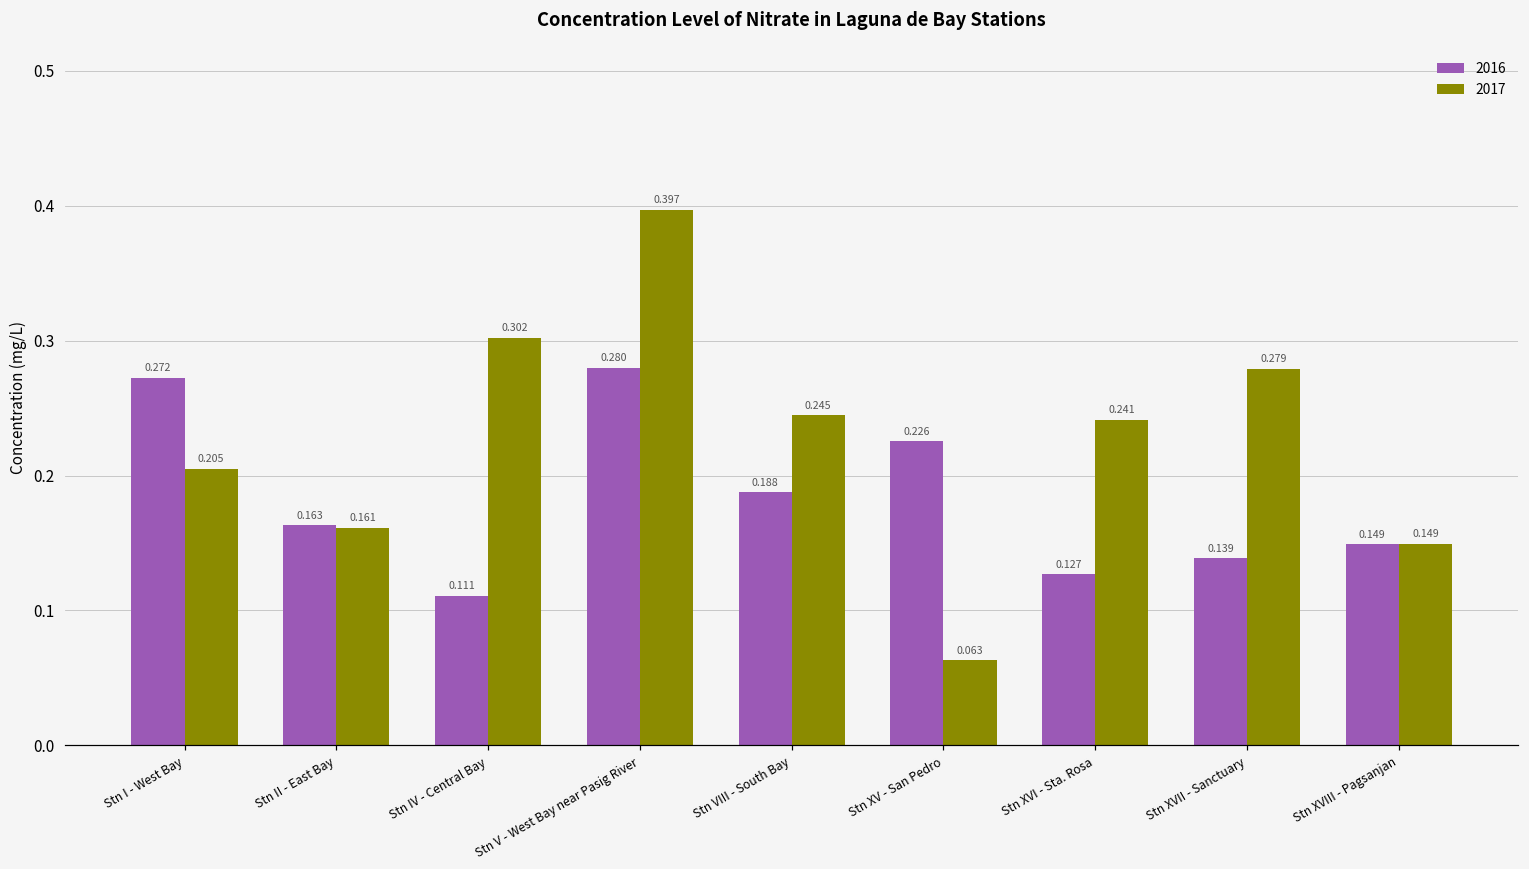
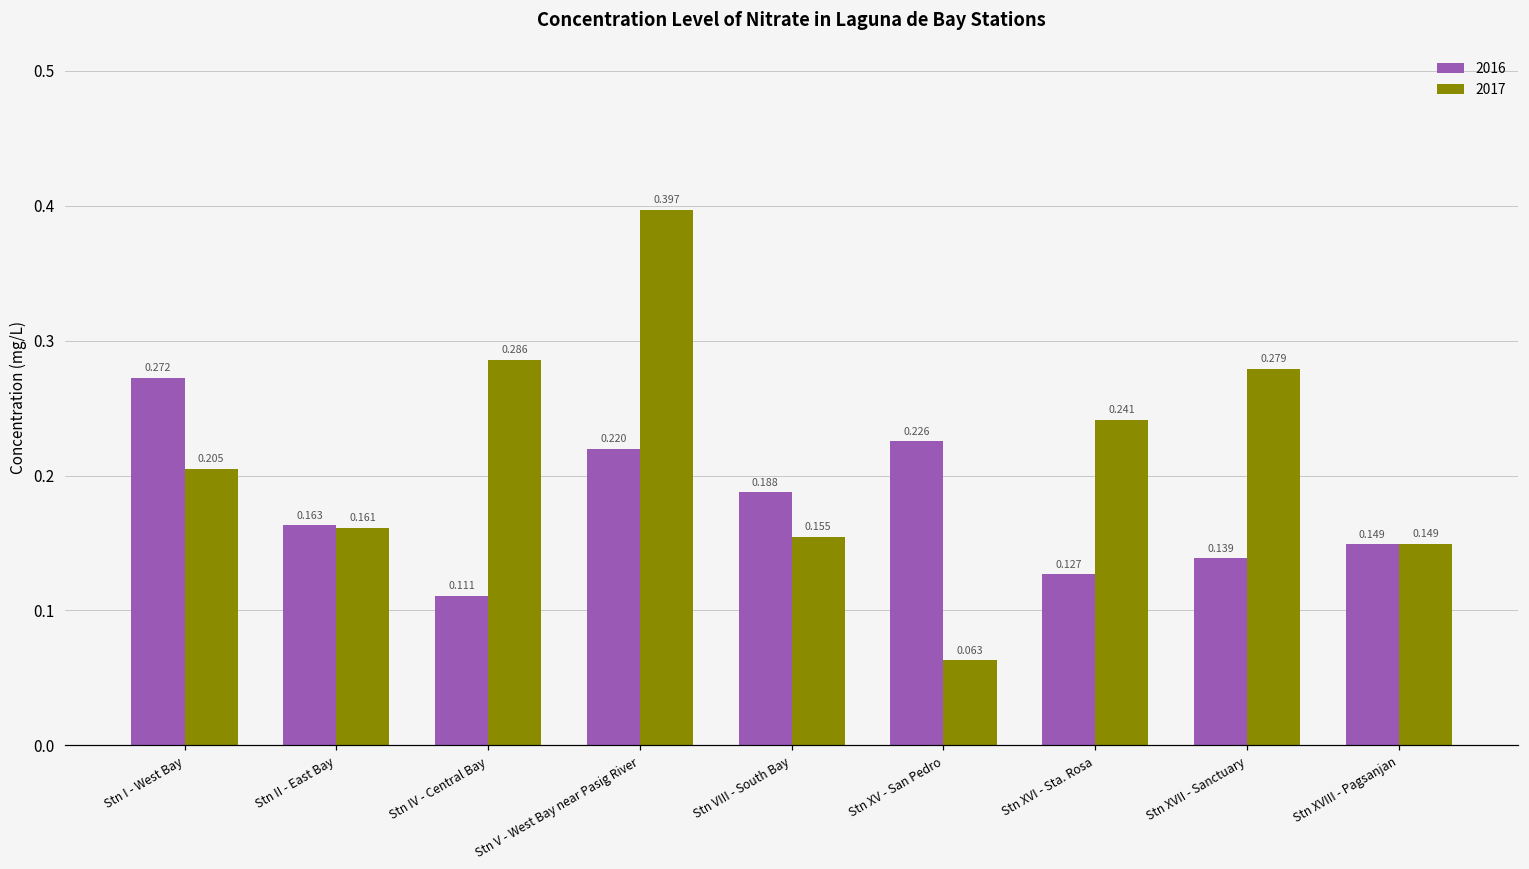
  {
    "2016": {
      "Stn I - West Bay": 0.272,
      "Stn II - East Bay": 0.163,
      "Stn IV - Central Bay": 0.111,
-     "Stn V - West Bay near Pasig River": 0.280,
+     "Stn V - West Bay near Pasig River": 0.220,
      "Stn VIII - South Bay": 0.188,
      "Stn XV - San Pedro": 0.226,
      "Stn XVI - Sta. Rosa": 0.127,
      "Stn XVII - Sanctuary": 0.139,
      "Stn XVIII - Pagsanjan": 0.149
    },
    "2017": {
      "Stn I - West Bay": 0.205,
      "Stn II - East Bay": 0.161,
-     "Stn IV - Central Bay": 0.302,
+     "Stn IV - Central Bay": 0.286,
      "Stn V - West Bay near Pasig River": 0.397,
-     "Stn VIII - South Bay": 0.245,
+     "Stn VIII - South Bay": 0.155,
      "Stn XV - San Pedro": 0.063,
      "Stn XVI - Sta. Rosa": 0.241,
      "Stn XVII - Sanctuary": 0.279,
      "Stn XVIII - Pagsanjan": 0.149
    }
  }
